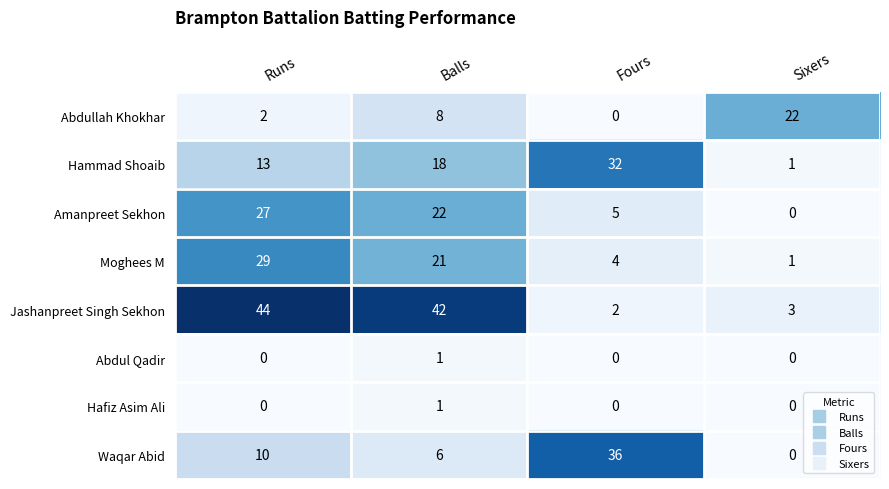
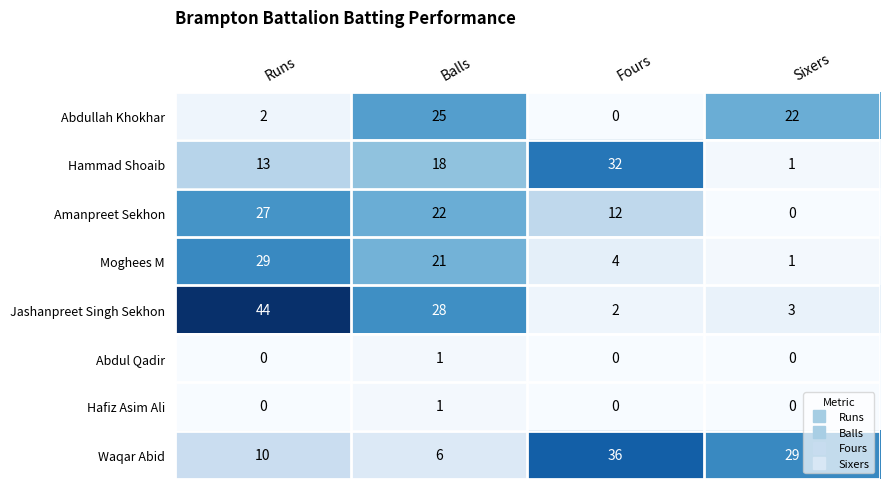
  {
    "Abdullah Khokhar": {
      "Runs": 2,
-     "Balls": 8,
+     "Balls": 25,
      "Fours": 0,
      "Sixers": 22
    },
    "Hammad Shoaib": {
      "Runs": 13,
      "Balls": 18,
      "Fours": 32,
      "Sixers": 1
    },
    "Amanpreet Sekhon": {
      "Runs": 27,
      "Balls": 22,
-     "Fours": 5,
+     "Fours": 12,
      "Sixers": 0
    },
    "Moghees M": {
      "Runs": 29,
      "Balls": 21,
      "Fours": 4,
      "Sixers": 1
    },
    "Jashanpreet Singh Sekhon": {
      "Runs": 44,
-     "Balls": 42,
+     "Balls": 28,
      "Fours": 2,
      "Sixers": 3
    },
    "Abdul Qadir": {
      "Runs": 0,
      "Balls": 1,
      "Fours": 0,
      "Sixers": 0
    },
    "Hafiz Asim Ali": {
      "Runs": 0,
      "Balls": 1,
      "Fours": 0,
      "Sixers": 0
    },
    "Waqar Abid": {
      "Runs": 10,
      "Balls": 6,
      "Fours": 36,
-     "Sixers": 0
+     "Sixers": 29
    }
  }
